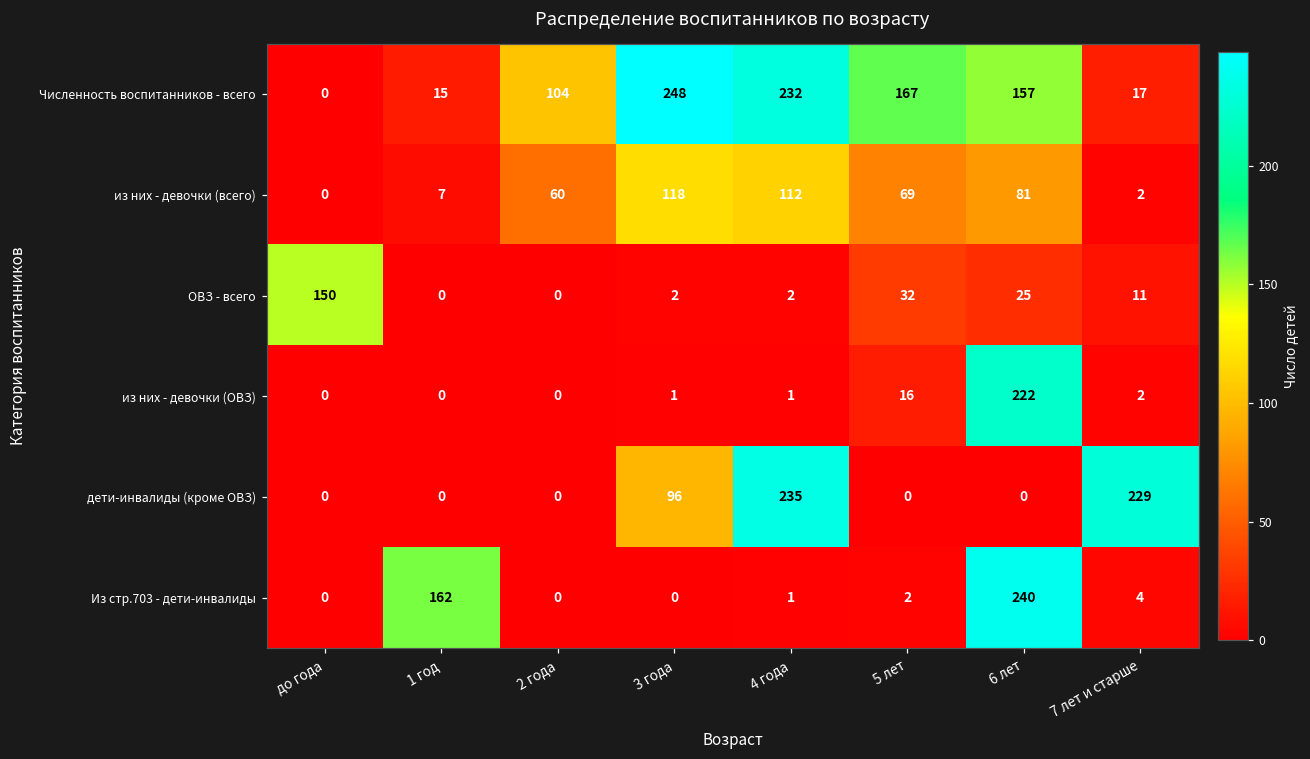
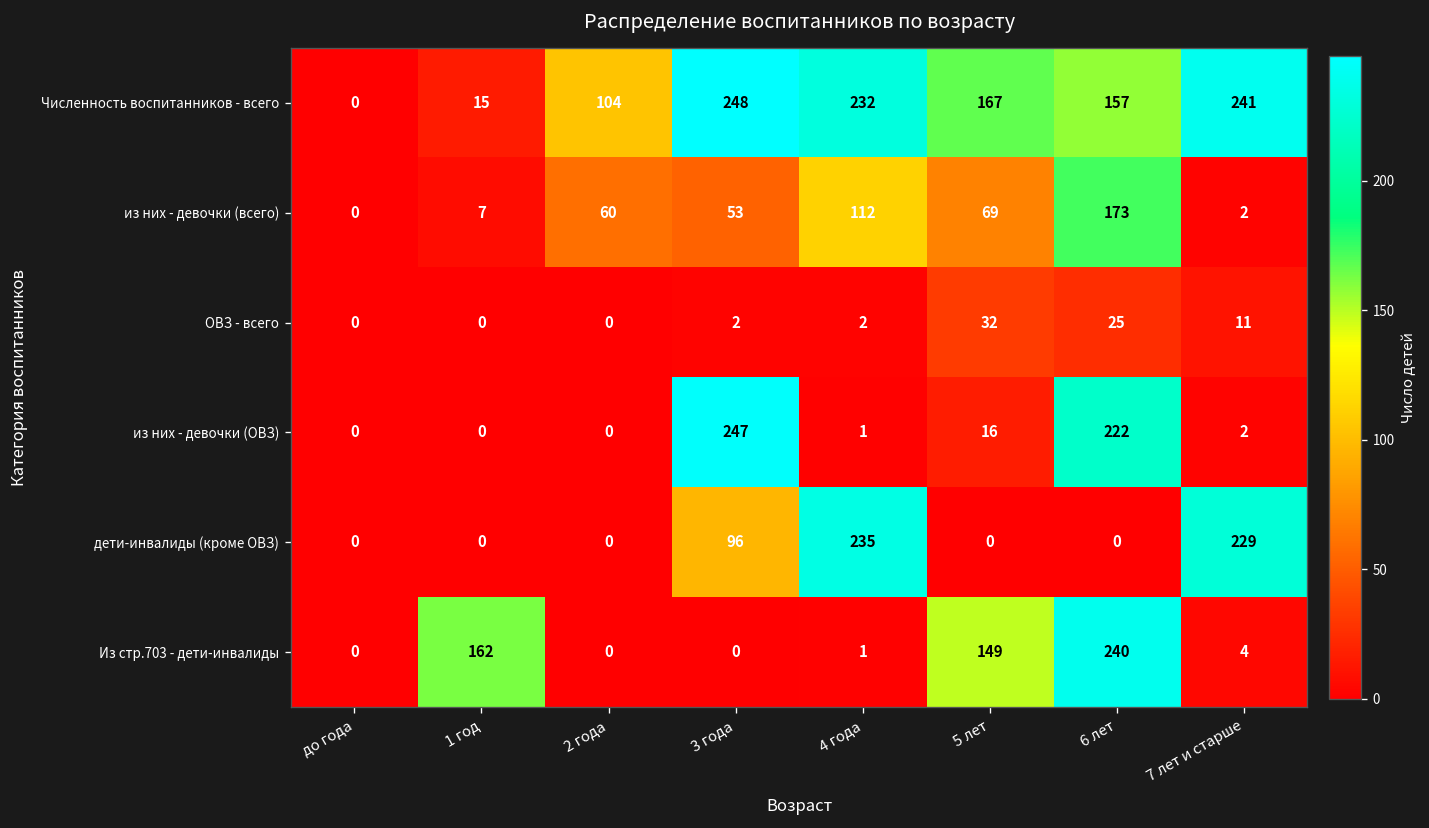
  {
    "Численность воспитанников - всего": {
      "до года": 0,
      "1 год": 15,
      "2 года": 104,
      "3 года": 248,
      "4 года": 232,
      "5 лет": 167,
      "6 лет": 157,
-     "7 лет и старше": 17
+     "7 лет и старше": 241
    },
    "из них - девочки (всего)": {
      "до года": 0,
      "1 год": 7,
      "2 года": 60,
-     "3 года": 118,
+     "3 года": 53,
      "4 года": 112,
      "5 лет": 69,
-     "6 лет": 81,
+     "6 лет": 173,
      "7 лет и старше": 2
    },
    "ОВЗ - всего": {
-     "до года": 150,
+     "до года": 0,
      "1 год": 0,
      "2 года": 0,
      "3 года": 2,
      "4 года": 2,
      "5 лет": 32,
      "6 лет": 25,
      "7 лет и старше": 11
    },
    "из них - девочки (ОВЗ)": {
      "до года": 0,
      "1 год": 0,
      "2 года": 0,
-     "3 года": 1,
+     "3 года": 247,
      "4 года": 1,
      "5 лет": 16,
      "6 лет": 222,
      "7 лет и старше": 2
    },
    "дети-инвалиды (кроме ОВЗ)": {
      "до года": 0,
      "1 год": 0,
      "2 года": 0,
      "3 года": 96,
      "4 года": 235,
      "5 лет": 0,
      "6 лет": 0,
      "7 лет и старше": 229
    },
    "Из стр.703 - дети-инвалиды": {
      "до года": 0,
      "1 год": 162,
      "2 года": 0,
      "3 года": 0,
      "4 года": 1,
-     "5 лет": 2,
+     "5 лет": 149,
      "6 лет": 240,
      "7 лет и старше": 4
    }
  }
